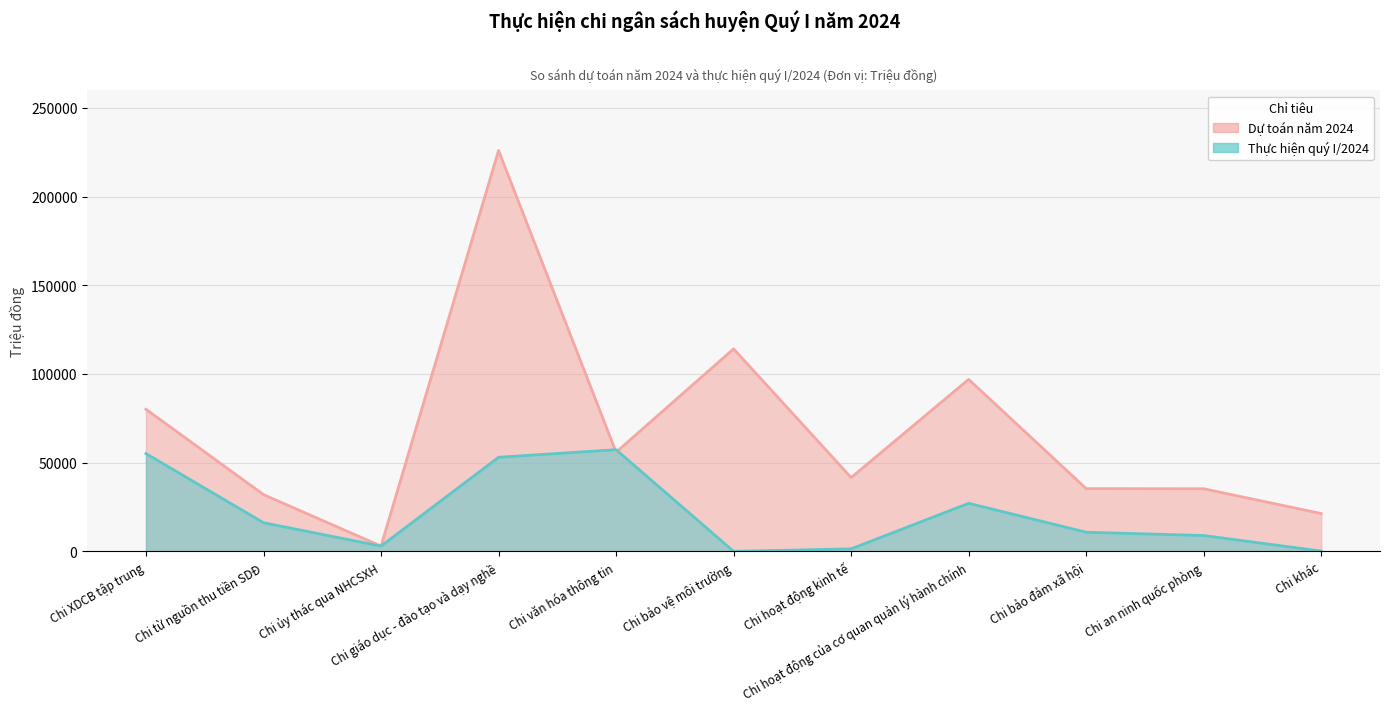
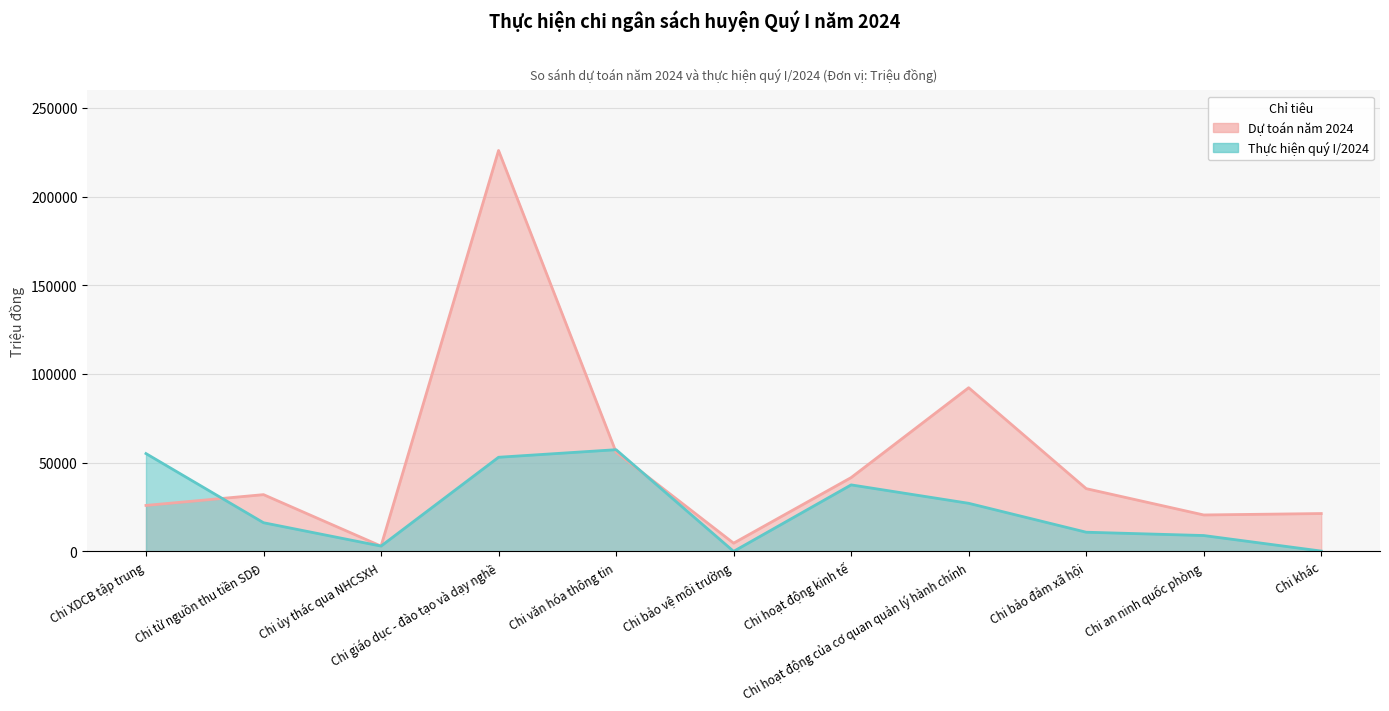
  {
    "Dự toán năm 2024": {
-     "Chi XDCB tập trung": 80000,
+     "Chi XDCB tập trung": 26000,
      "Chi từ nguồn thu tiền SDĐ": 32000,
      "Chi giáo dục - đào tạo và dạy nghề": 226000,
-     "Chi bảo vệ môi trường": 114000,
+     "Chi bảo vệ môi trường": 5000,
      "Chi hoạt động kinh tế": 42000,
-     "Chi hoạt động của cơ quan quản lý hành chính": 97000,
+     "Chi hoạt động của cơ quan quản lý hành chính": 92000,
      "Chi bảo đảm xã hội": 35000,
-     "Chi an ninh quốc phòng": 35000,
+     "Chi an ninh quốc phòng": 21000,
      "Chi khác": 21000
    },
    "Thực hiện quý I/2024": {
      "Chi XDCB tập trung": 55000,
      "Chi từ nguồn thu tiền SDĐ": 16000,
      "Chi giáo dục - đào tạo và dạy nghề": 53000,
      "Chi bảo vệ môi trường": 0,
-     "Chi hoạt động kinh tế": 1000,
+     "Chi hoạt động kinh tế": 37000,
      "Chi hoạt động của cơ quan quản lý hành chính": 27000,
      "Chi bảo đảm xã hội": 11000,
      "Chi an ninh quốc phòng": 9000,
      "Chi khác": 0
    }
  }
